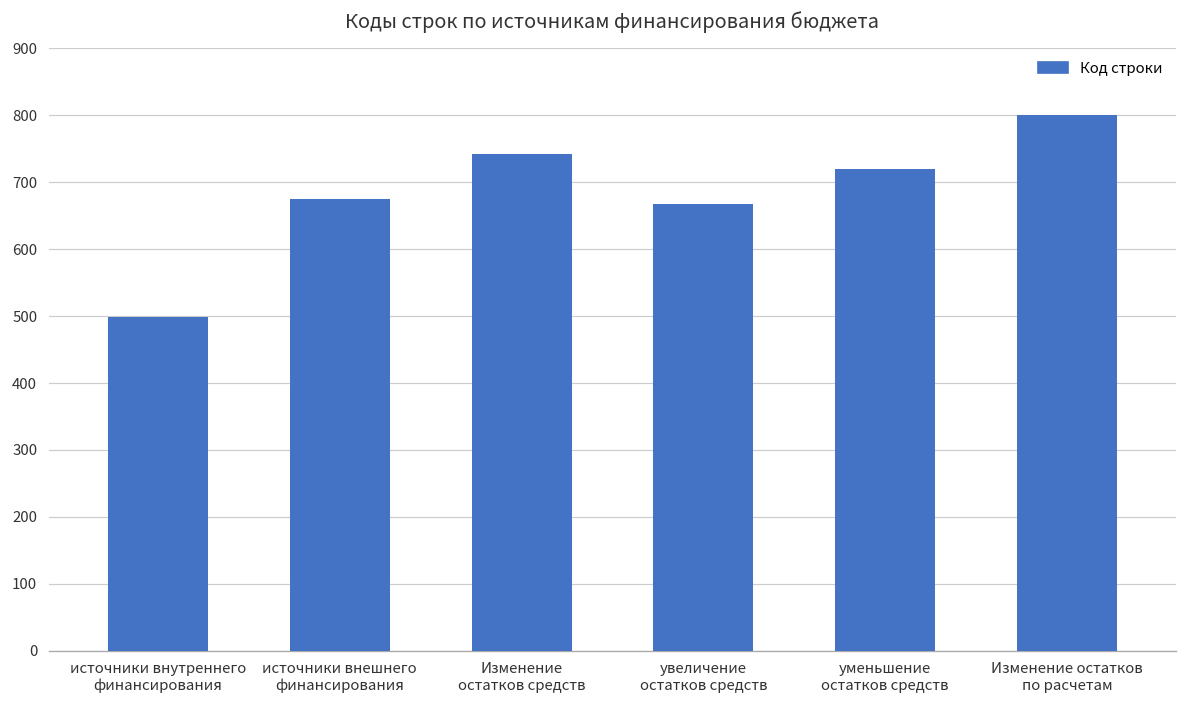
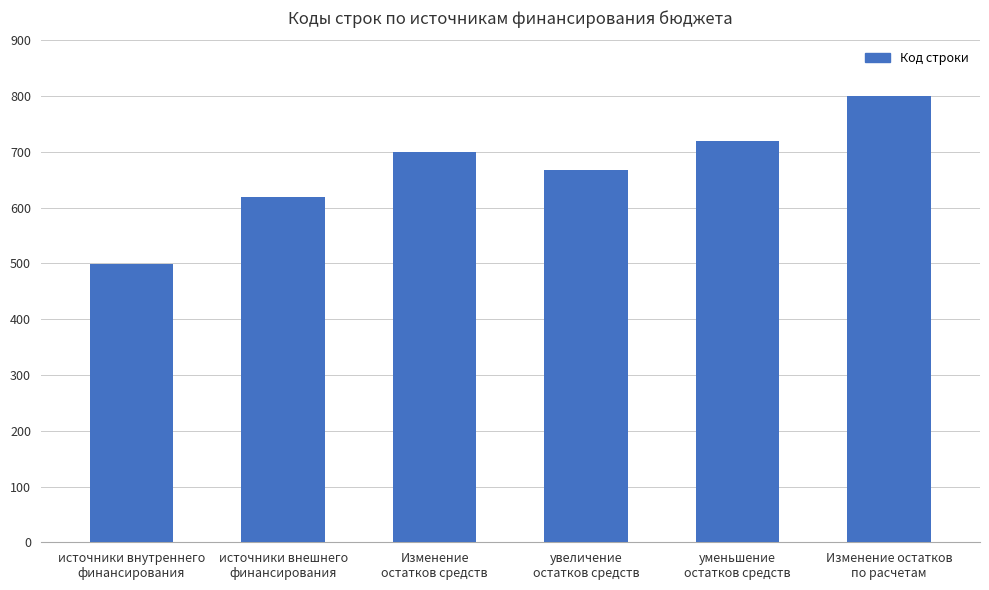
  {
    "источники внутреннего финансирования": 500,
-   "источники внешнего финансирования": 680,
-   "Изменение остатков средств": 740,
+   "источники внешнего финансирования": 620,
+   "Изменение остатков средств": 700,
    "увеличение остатков средств": 670,
    "уменьшение остатков средств": 720,
    "Изменение остатков по расчетам": 800
  }
